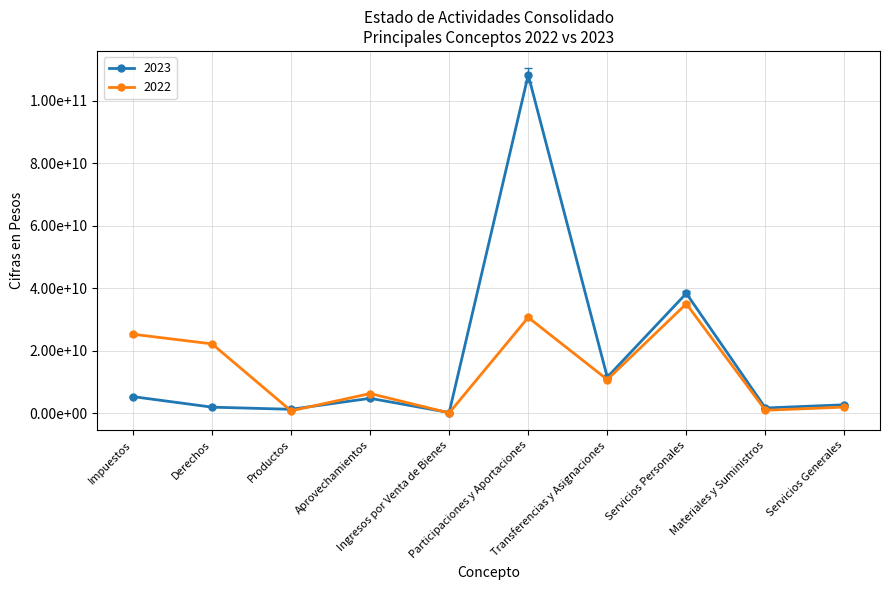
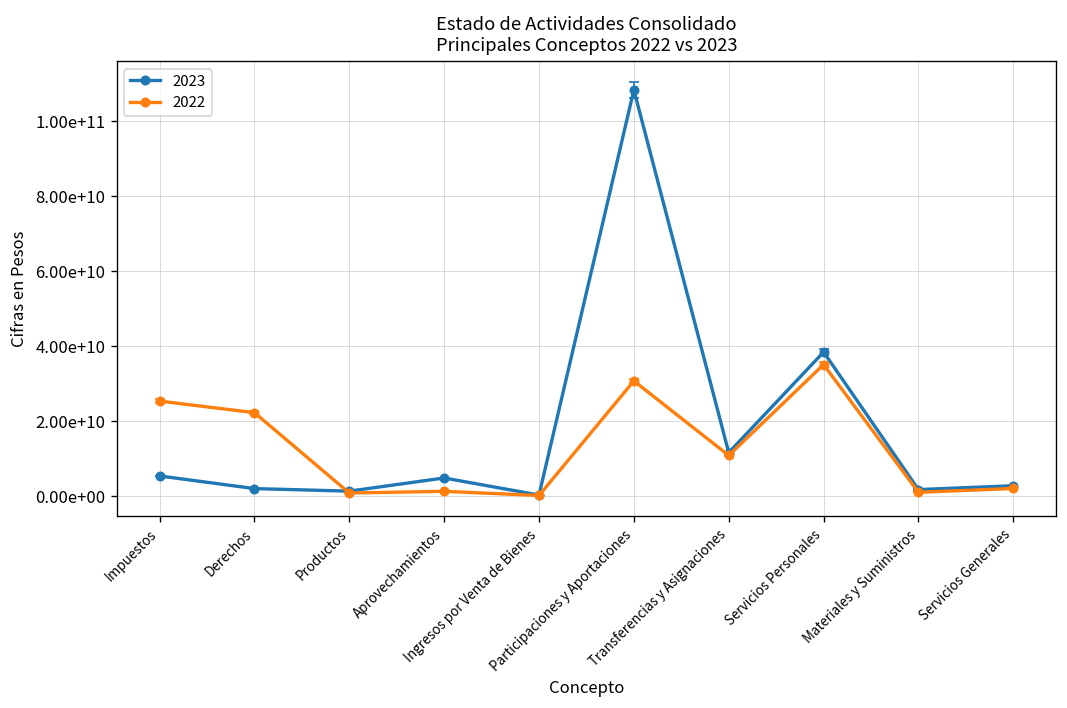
  {
    "2022": {
-     "Aprovechamientos": 6000000000
+     "Aprovechamientos": 1000000000
    }
  }
